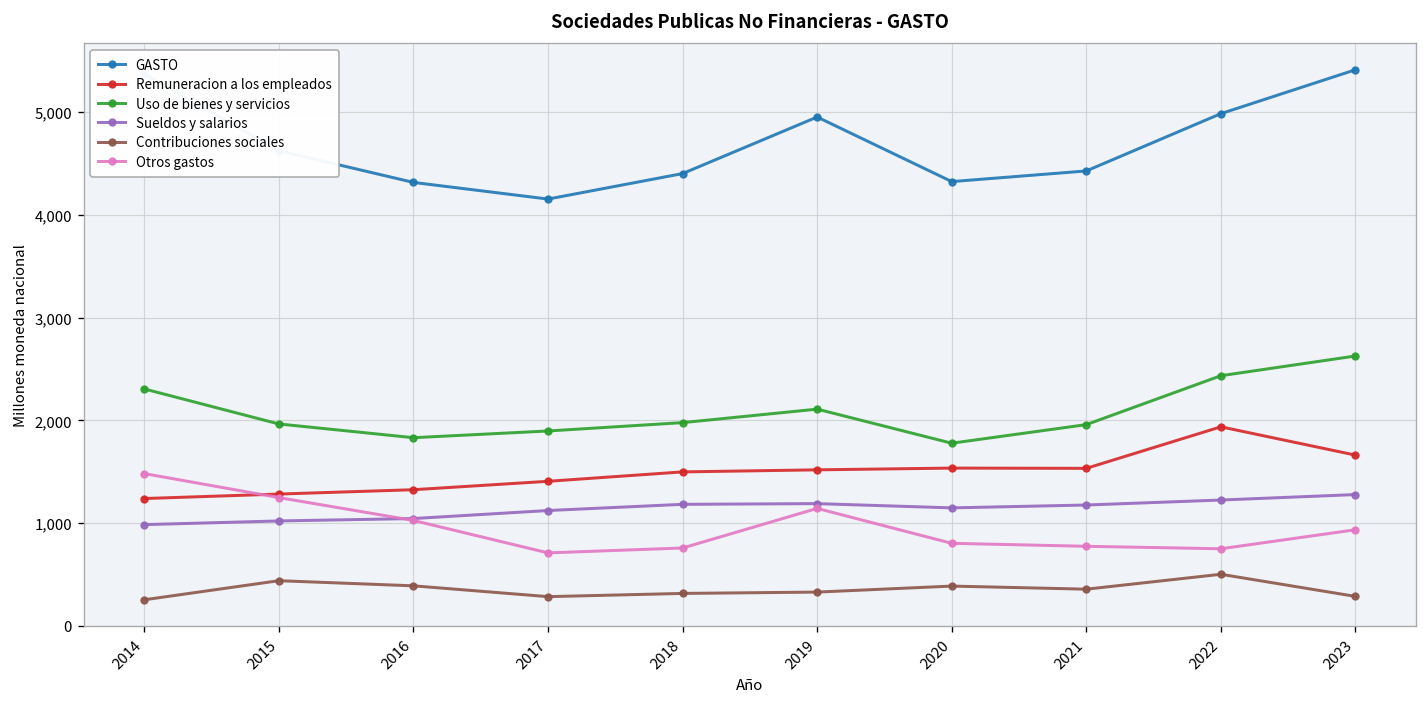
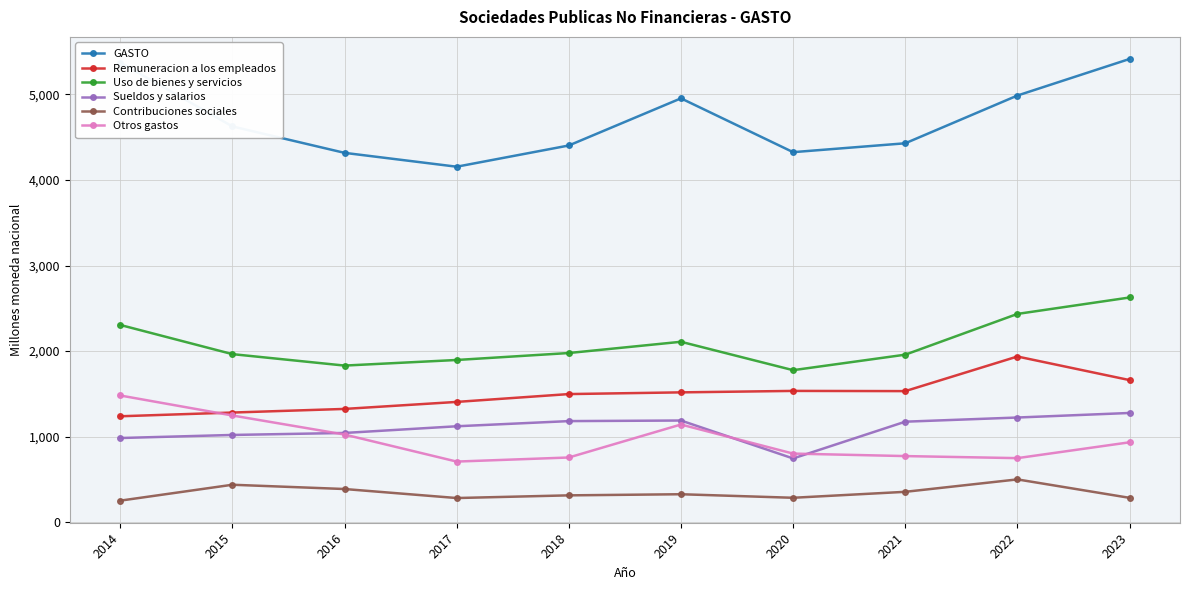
  {
    "GASTO": {
      "2016": "4,300",
      "2017": "4,200",
      "2018": "4,400",
      "2019": "5,000",
      "2020": "4,300",
      "2021": "4,400",
      "2022": "5,000",
      "2023": "5,400"
    },
    "Remuneracion a los empleados": {
      "2014": "1,200",
      "2015": "1,300",
      "2016": "1,300",
      "2017": "1,400",
      "2018": "1,500",
      "2019": "1,500",
      "2020": "1,500",
      "2021": "1,500",
      "2022": "1,900",
      "2023": "1,700"
    },
    "Uso de bienes y servicios": {
      "2014": "2,300",
      "2015": "2,000",
      "2016": "1,800",
      "2017": "1,900",
      "2018": "2,000",
      "2019": "2,100",
      "2020": "1,800",
      "2021": "2,000",
      "2022": "2,400",
      "2023": "2,600"
    },
    "Sueldos y salarios": {
      "2014": "1,000",
      "2015": "1,000",
      "2017": "1,100",
      "2018": "1,200",
      "2019": "1,200",
-     "2020": "1,100",
+     "2020": "700",
      "2021": "1,200",
      "2022": "1,200",
      "2023": "1,300"
    },
    "Contribuciones sociales": {
      "2014": "300",
      "2015": "400",
      "2016": "400",
      "2017": "300",
      "2018": "300",
      "2019": "300",
-     "2020": "400",
+     "2020": "300",
      "2021": "400",
      "2022": "500",
      "2023": "300"
    },
    "Otros gastos": {
      "2014": "1,500",
      "2015": "1,200",
      "2017": "700",
      "2018": "800",
      "2019": "1,100",
      "2020": "800",
      "2021": "800",
      "2022": "800",
      "2023": "900"
    }
  }
